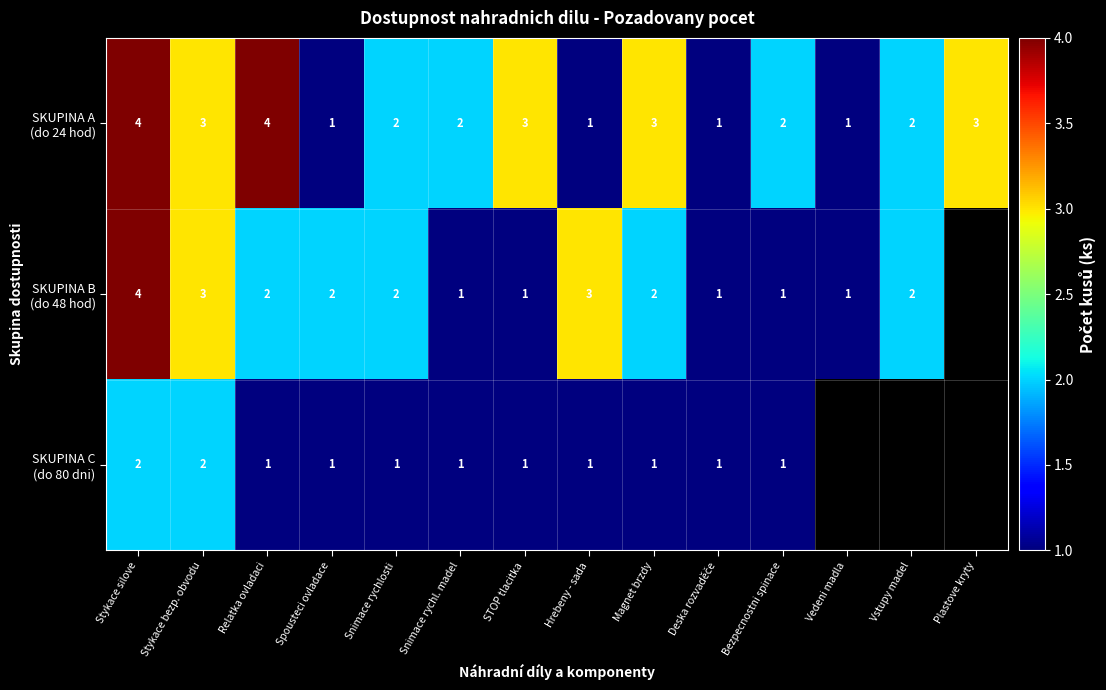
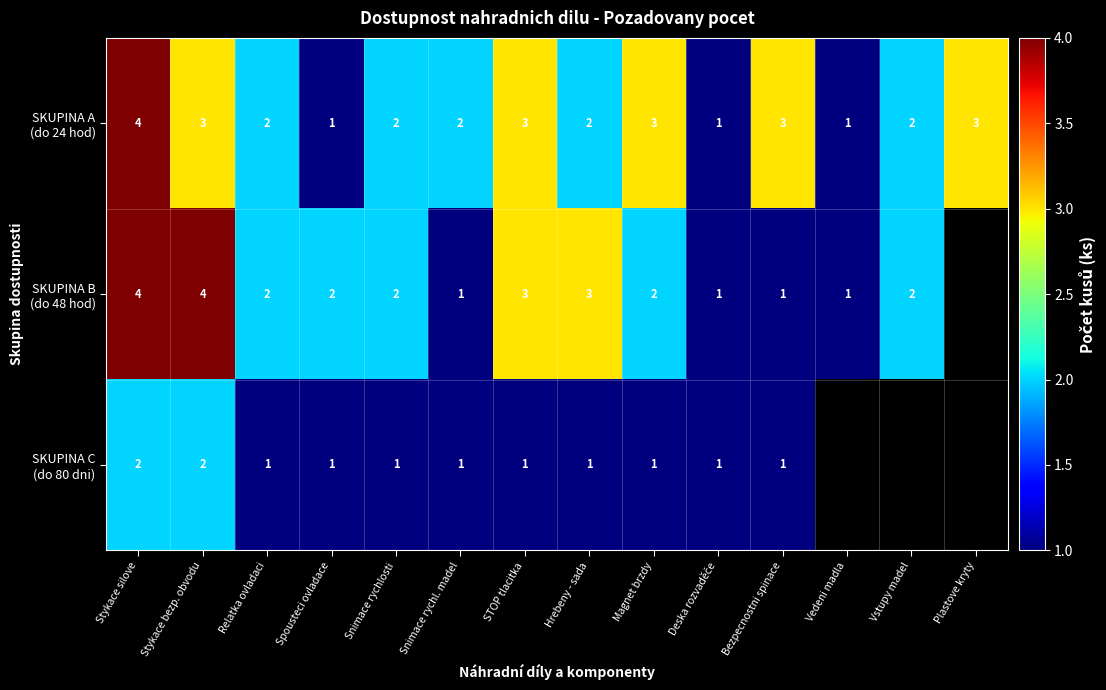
  {
    "SKUPINA A (do 24 hod)": {
      "Stykace silove": 4,
      "Stykace bezp. obvodu": 3,
-     "Relatka ovladaci": 4,
+     "Relatka ovladaci": 2,
      "Spousteci ovladace": 1,
      "Snimace rychlosti": 2,
      "Snimace rychl. madel": 2,
      "STOP tlacitka": 3,
-     "Hrebeny - sada": 1,
+     "Hrebeny - sada": 2,
      "Magnet brzdy": 3,
      "Deska rozvaděče": 1,
-     "Bezpecnostni spinace": 2,
+     "Bezpecnostni spinace": 3,
      "Vedeni madla": 1,
      "Vstupy madel": 2,
      "Plastove kryty": 3
    },
    "SKUPINA B (do 48 hod)": {
      "Stykace silove": 4,
-     "Stykace bezp. obvodu": 3,
+     "Stykace bezp. obvodu": 4,
      "Relatka ovladaci": 2,
      "Spousteci ovladace": 2,
      "Snimace rychlosti": 2,
      "Snimace rychl. madel": 1,
-     "STOP tlacitka": 1,
+     "STOP tlacitka": 3,
      "Hrebeny - sada": 3,
      "Magnet brzdy": 2,
      "Deska rozvaděče": 1,
      "Bezpecnostni spinace": 1,
      "Vedeni madla": 1,
      "Vstupy madel": 2
    },
    "SKUPINA C (do 80 dni)": {
      "Stykace silove": 2,
      "Stykace bezp. obvodu": 2,
      "Relatka ovladaci": 1,
      "Spousteci ovladace": 1,
      "Snimace rychlosti": 1,
      "Snimace rychl. madel": 1,
      "STOP tlacitka": 1,
      "Hrebeny - sada": 1,
      "Magnet brzdy": 1,
      "Deska rozvaděče": 1,
      "Bezpecnostni spinace": 1
    }
  }
